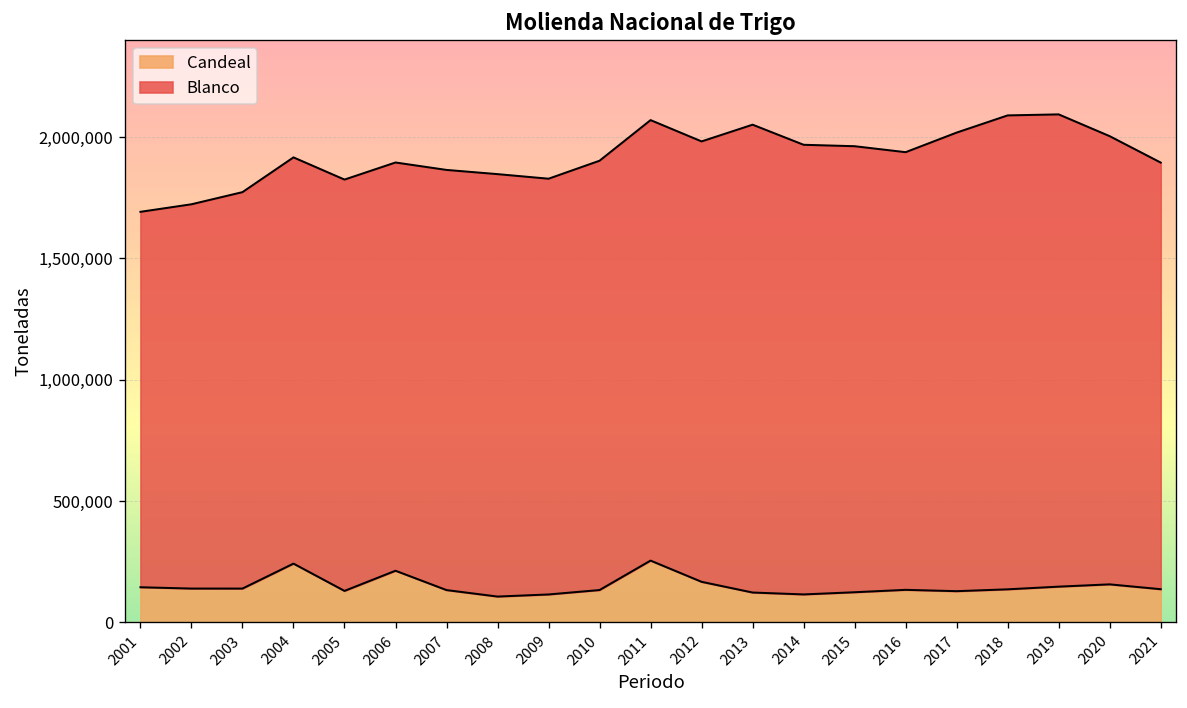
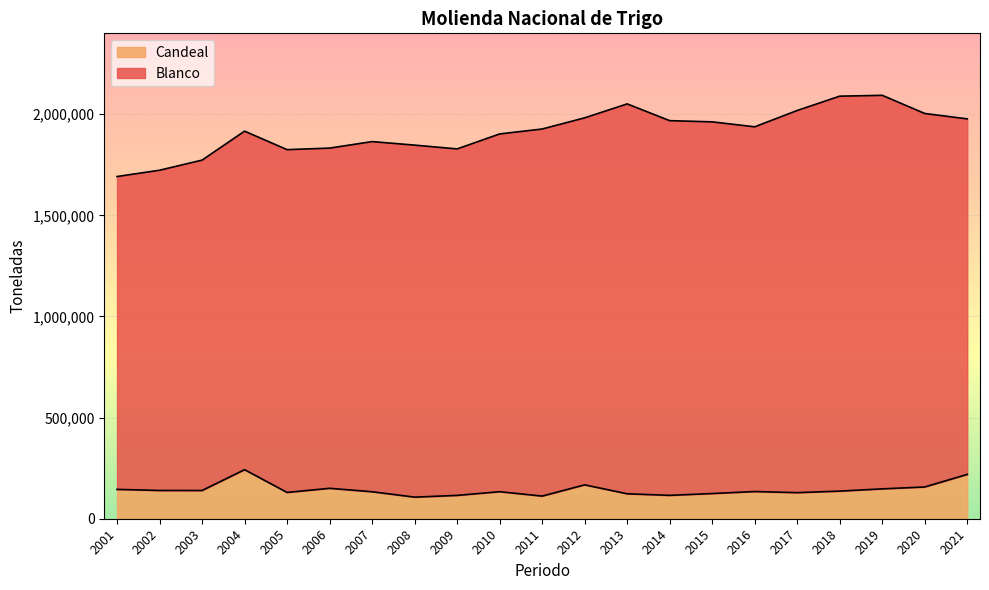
  {
    "Candeal": {
      "2001": "150,000",
      "2002": "140,000",
      "2003": "140,000",
      "2004": "240,000",
      "2005": "130,000",
-     "2006": "210,000",
+     "2006": "150,000",
      "2007": "130,000",
      "2008": "110,000",
      "2009": "120,000",
      "2010": "130,000",
-     "2011": "250,000",
+     "2011": "110,000",
      "2012": "170,000",
      "2013": "120,000",
      "2014": "120,000",
      "2015": "120,000",
      "2016": "130,000",
      "2017": "130,000",
      "2018": "140,000",
      "2019": "150,000",
      "2020": "160,000",
-     "2021": "140,000"
+     "2021": "220,000"
    },
    "Blanco": {
      "2001": "1,550,000",
      "2002": "1,580,000",
      "2003": "1,630,000",
      "2004": "1,670,000",
      "2005": "1,690,000",
      "2006": "1,680,000",
      "2007": "1,730,000",
      "2008": "1,740,000",
      "2009": "1,710,000",
      "2010": "1,770,000",
      "2011": "1,810,000",
      "2012": "1,810,000",
      "2013": "1,930,000",
      "2014": "1,850,000",
      "2015": "1,840,000",
      "2016": "1,800,000",
      "2017": "1,890,000",
      "2018": "1,950,000",
      "2019": "1,950,000",
      "2020": "1,850,000",
      "2021": "1,760,000"
    }
  }
